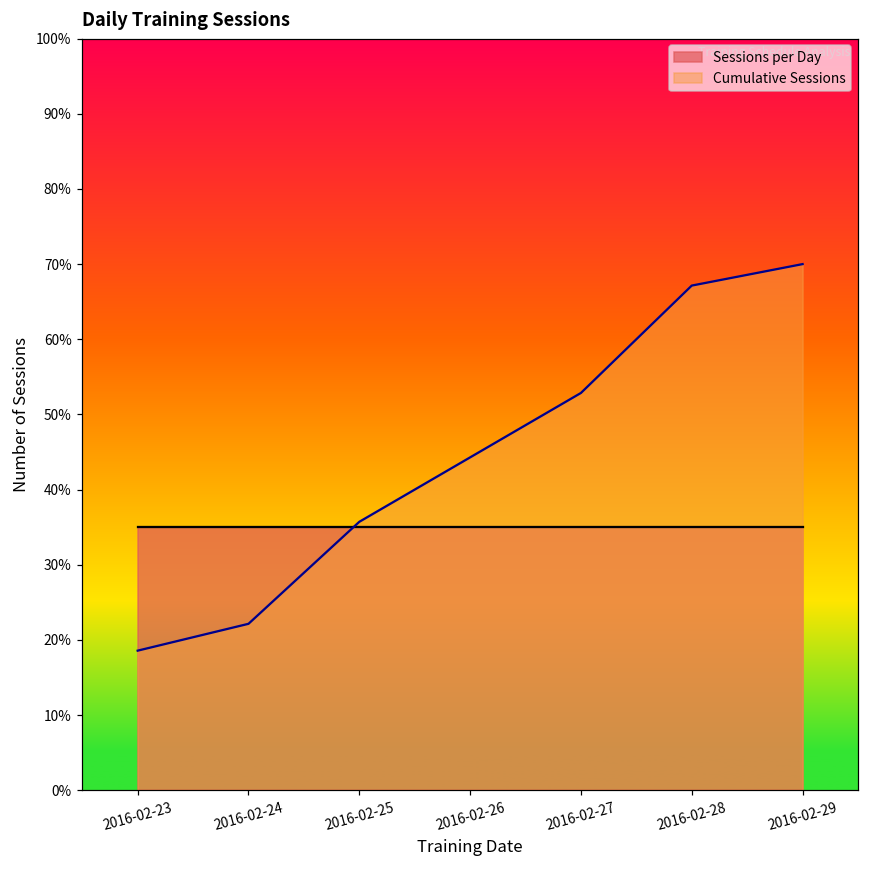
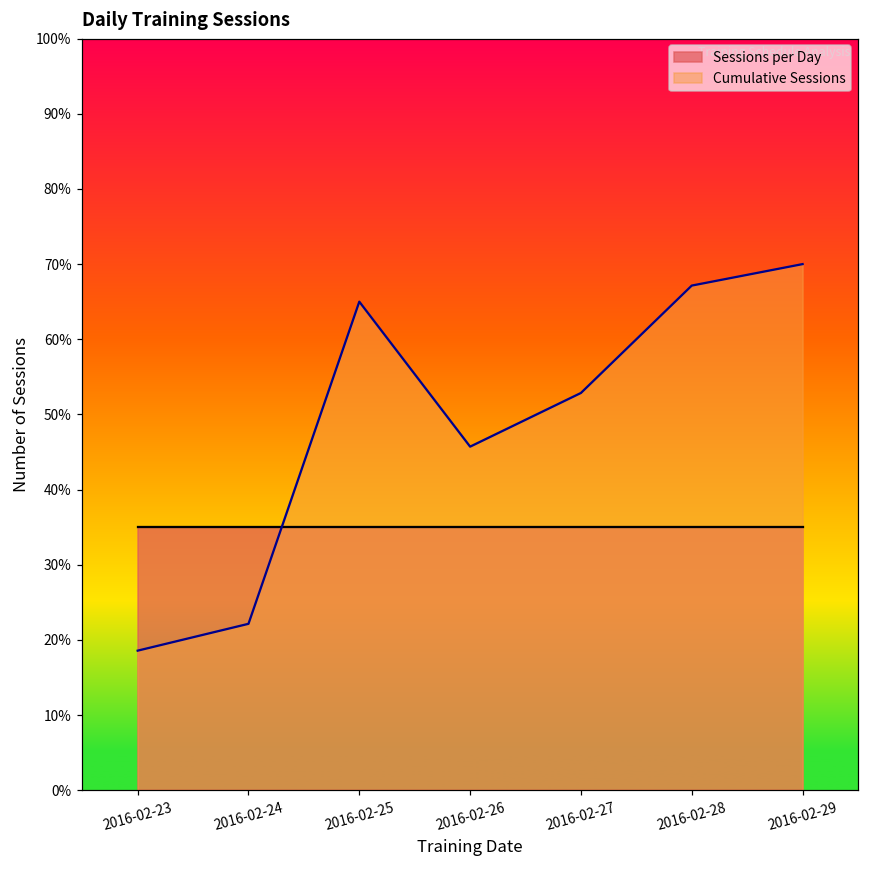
  {
    "Sessions per Day": {
      "2016-02-23": "35%",
      "2016-02-24": "35%",
      "2016-02-25": "35%",
      "2016-02-26": "35%",
      "2016-02-27": "35%",
      "2016-02-28": "35%",
      "2016-02-29": "35%"
    },
    "Cumulative Sessions": {
      "2016-02-23": "19%",
      "2016-02-24": "22%",
-     "2016-02-25": "36%",
-     "2016-02-26": "44%",
+     "2016-02-25": "65%",
+     "2016-02-26": "46%",
      "2016-02-27": "53%",
      "2016-02-28": "67%",
      "2016-02-29": "70%"
    }
  }
